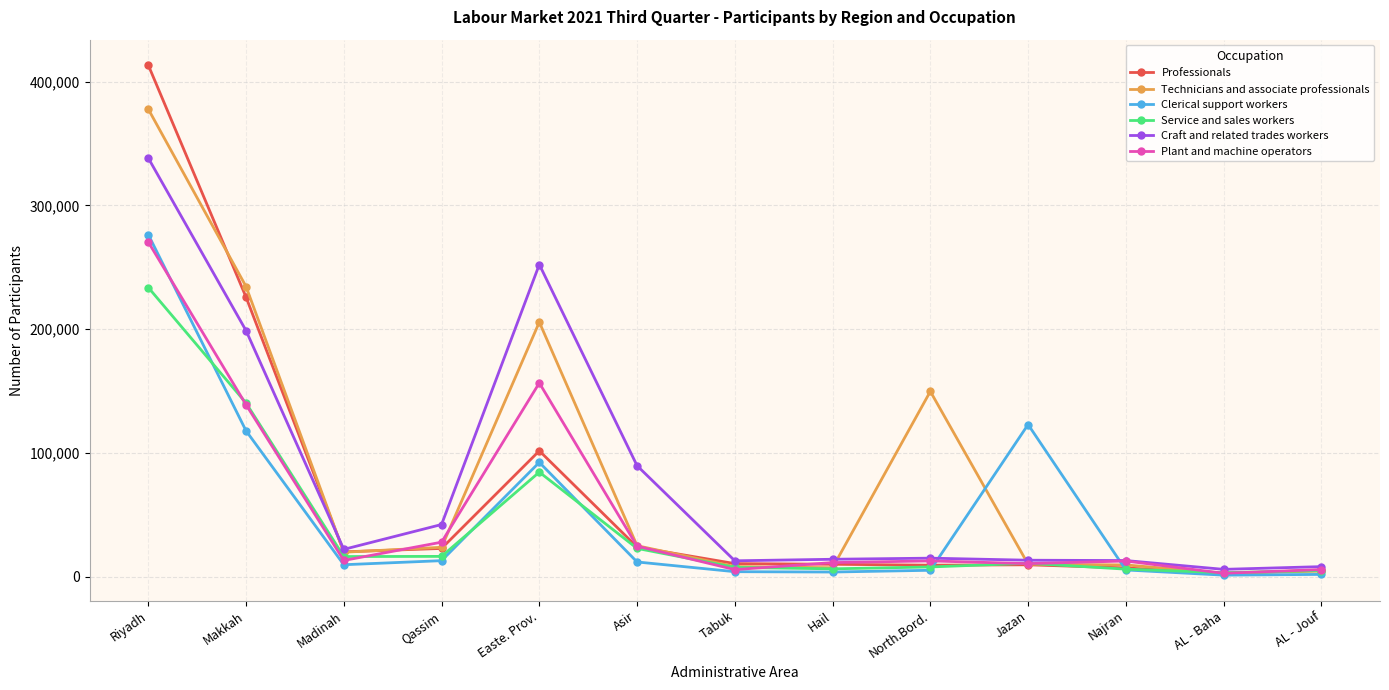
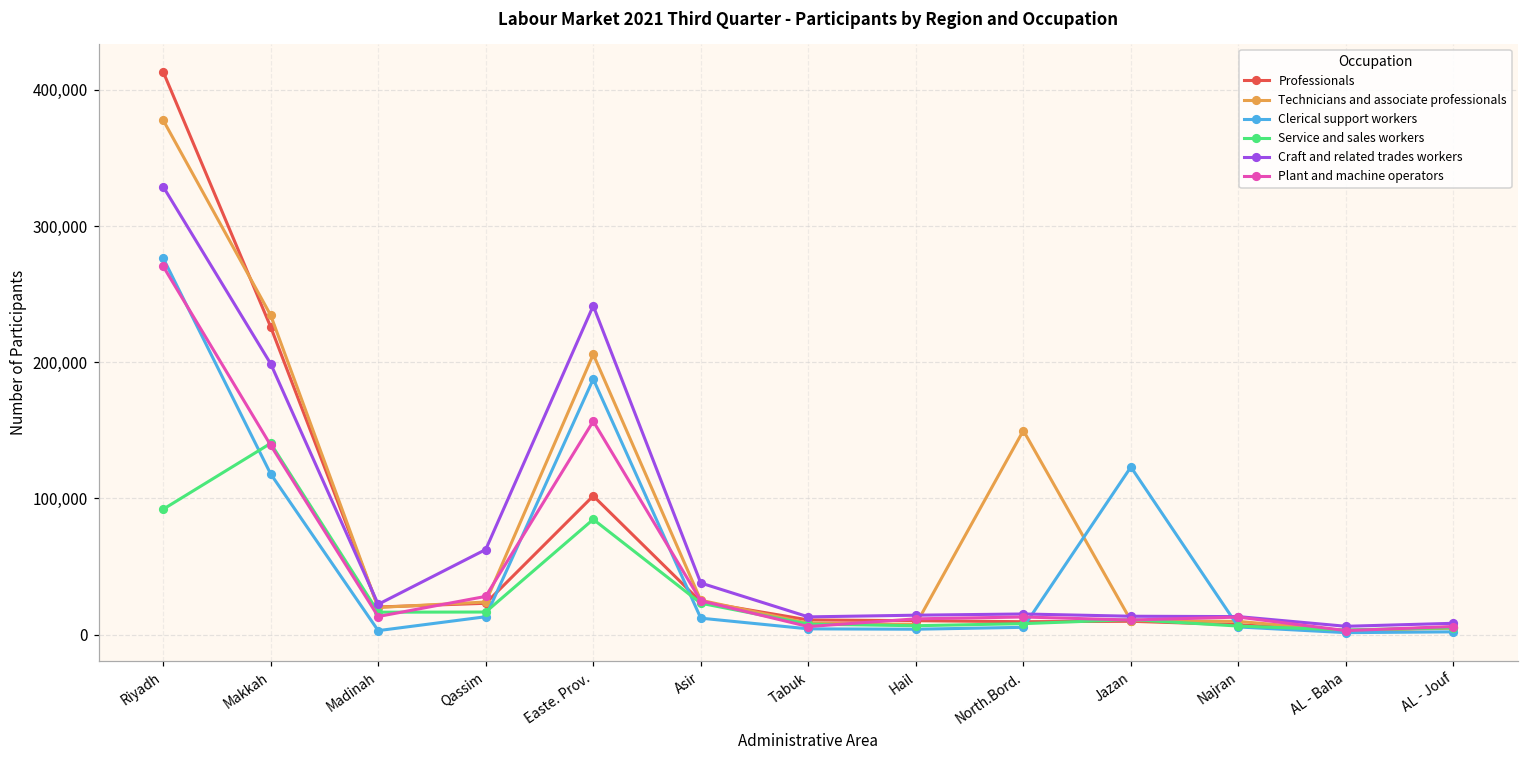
  {
    "Professionals": {
      "Riyadh": "413,000",
      "Makkah": "226,000",
      "Easte. Prov.": "102,000",
      "Tabuk": "11,000"
    },
    "Technicians and associate professionals": {
      "Riyadh": "378,000",
      "Makkah": "234,000",
      "Easte. Prov.": "206,000",
      "North.Bord.": "150,000",
      "Najran": "10,000"
    },
    "Clerical support workers": {
      "Riyadh": "276,000",
      "Makkah": "118,000",
-     "Madinah": "10,000",
+     "Madinah": "3,000",
      "Qassim": "13,000",
-     "Easte. Prov.": "93,000",
+     "Easte. Prov.": "188,000",
      "Asir": "12,000",
      "Hail": "4,000",
      "North.Bord.": "5,000",
      "Jazan": "123,000",
      "AL - Jouf": "2,000"
    },
    "Service and sales workers": {
-     "Riyadh": "234,000",
+     "Riyadh": "92,000",
      "Madinah": "16,000",
      "Qassim": "17,000",
      "Easte. Prov.": "85,000"
    },
    "Craft and related trades workers": {
-     "Riyadh": "338,000",
+     "Riyadh": "329,000",
      "Makkah": "199,000",
-     "Qassim": "42,000",
-     "Easte. Prov.": "252,000",
-     "Asir": "90,000",
+     "Qassim": "62,000",
+     "Easte. Prov.": "241,000",
+     "Asir": "38,000",
      "Tabuk": "13,000",
      "Hail": "14,000",
      "North.Bord.": "15,000",
      "Jazan": "14,000",
      "AL - Baha": "6,000",
      "AL - Jouf": "8,000"
    },
    "Plant and machine operators": {
      "Riyadh": "270,000",
      "Madinah": "13,000",
      "Qassim": "28,000",
      "Easte. Prov.": "157,000",
      "North.Bord.": "13,000"
    }
  }
